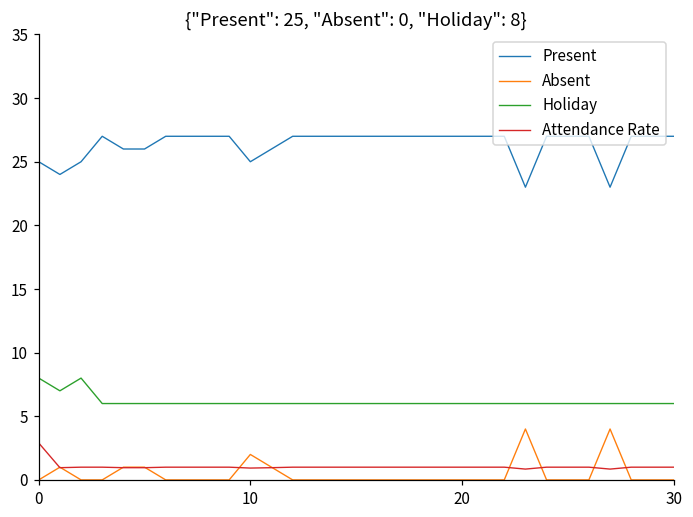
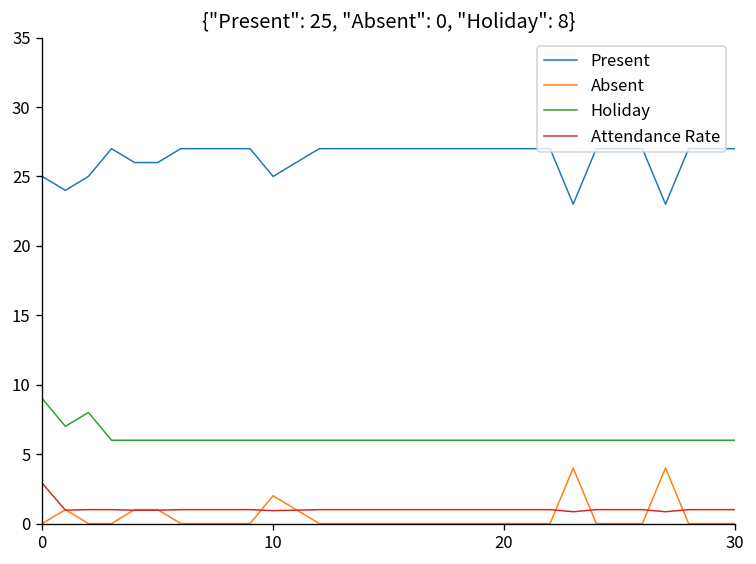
  {
    "Present": {
      "0": 25
    },
    "Absent": {
      "0": 0
    },
    "Holiday": {
-     "0": 8
+     "0": 9
    },
    "Attendance Rate": {
      "0": 3
    }
  }
